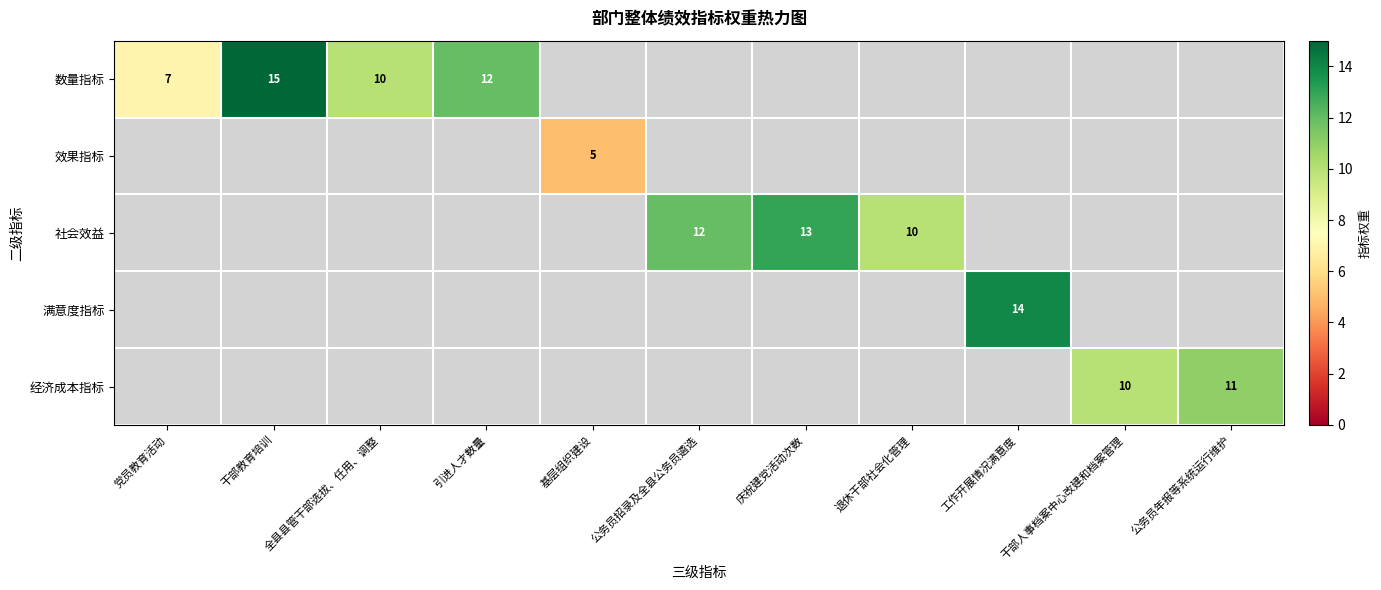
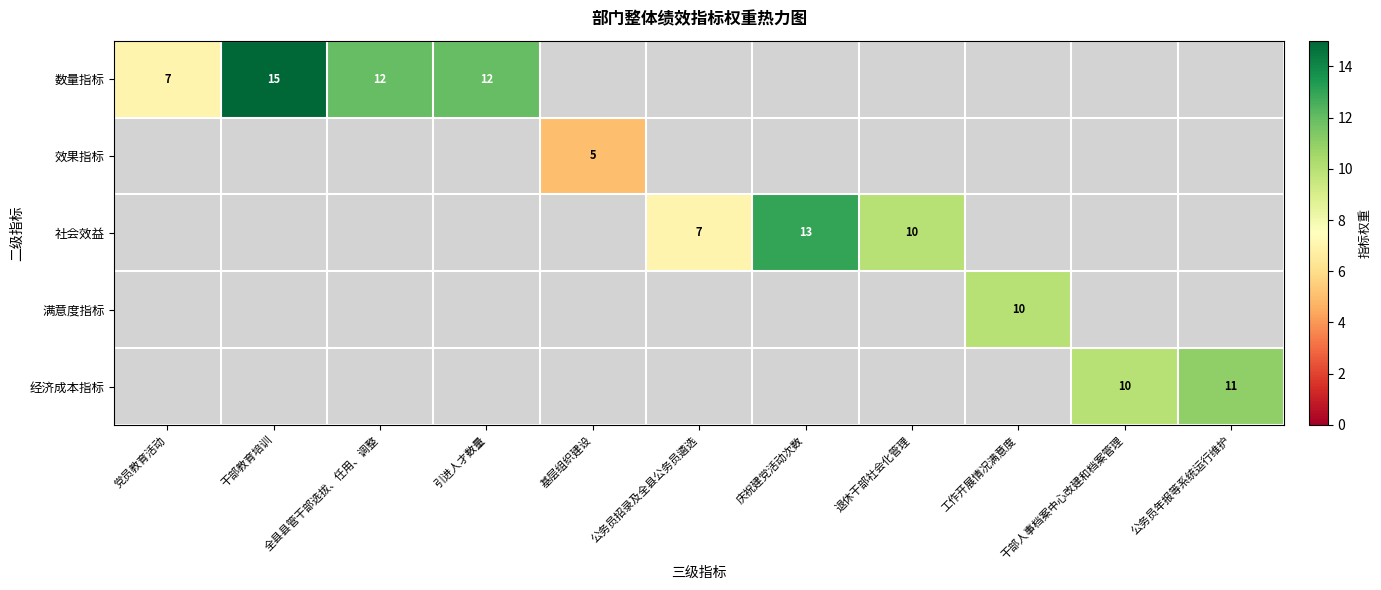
  {
    "数量指标": {
      "党员教育活动": 7,
      "干部教育培训": 15,
-     "全县县管干部选拔、任用、调整": 10,
+     "全县县管干部选拔、任用、调整": 12,
      "引进人才数量": 12
    },
    "效果指标": {
      "基层组织建设": 5
    },
    "社会效益": {
-     "公务员招录及全县公务员遴选": 12,
+     "公务员招录及全县公务员遴选": 7,
      "庆祝建党活动次数": 13,
      "退休干部社会化管理": 10
    },
    "满意度指标": {
-     "工作开展情况满意度": 14
+     "工作开展情况满意度": 10
    },
    "经济成本指标": {
      "干部人事档案中心改建和档案管理": 10,
      "公务员年报等系统运行维护": 11
    }
  }
